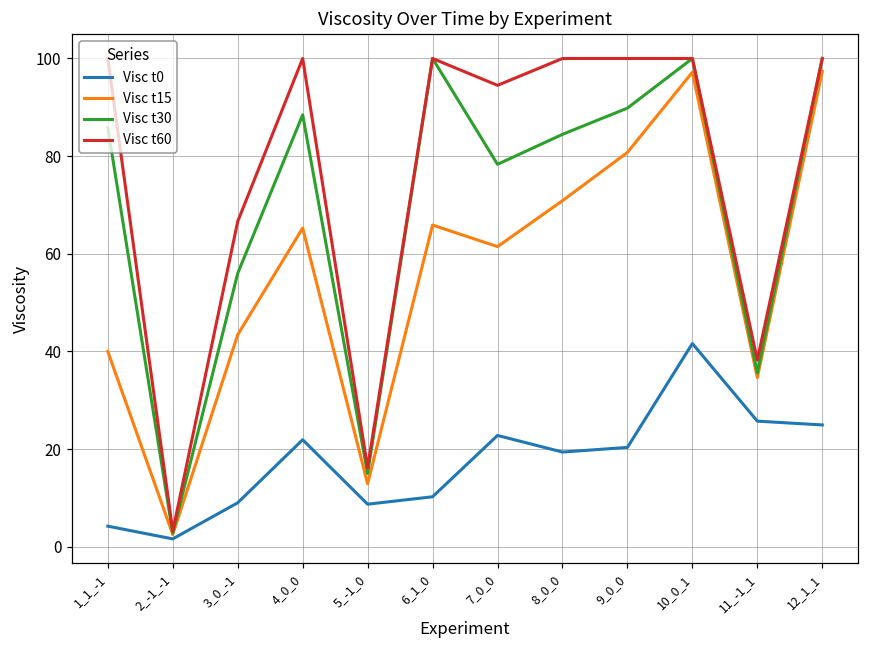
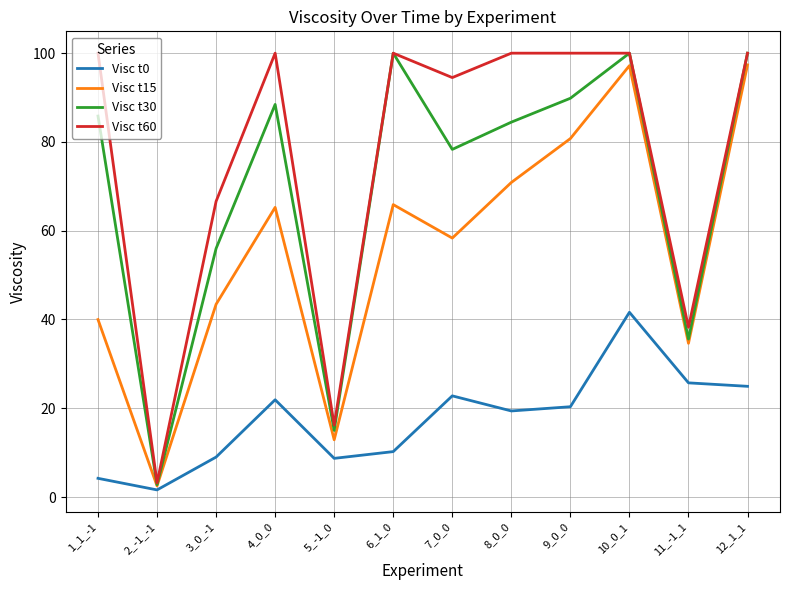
  {
    "Visc t0": {
      "1_1_-1": 4,
      "2_-1_-1": 2,
      "3_0_-1": 9,
      "4_0_0": 22,
      "5_-1_0": 9,
      "6_1_0": 10,
      "7_0_0": 23,
      "8_0_0": 19,
      "9_0_0": 20,
      "10_0_1": 42,
      "11_-1_1": 26,
      "12_1_1": 25
    },
    "Visc t15": {
      "1_1_-1": 40,
      "3_0_-1": 43,
      "4_0_0": 65,
      "5_-1_0": 13,
      "6_1_0": 66,
-     "7_0_0": 61,
+     "7_0_0": 58,
      "8_0_0": 71,
      "9_0_0": 81,
      "10_0_1": 97,
      "11_-1_1": 35,
      "12_1_1": 97
    },
    "Visc t30": {
      "3_0_-1": 56,
      "4_0_0": 88,
      "5_-1_0": 15,
      "7_0_0": 78,
      "8_0_0": 84,
      "9_0_0": 90,
      "11_-1_1": 36
    },
    "Visc t60": {
      "3_0_-1": 67,
      "4_0_0": 100,
      "5_-1_0": 16,
      "7_0_0": 95,
      "8_0_0": 100,
      "9_0_0": 100,
      "11_-1_1": 38
    }
  }
